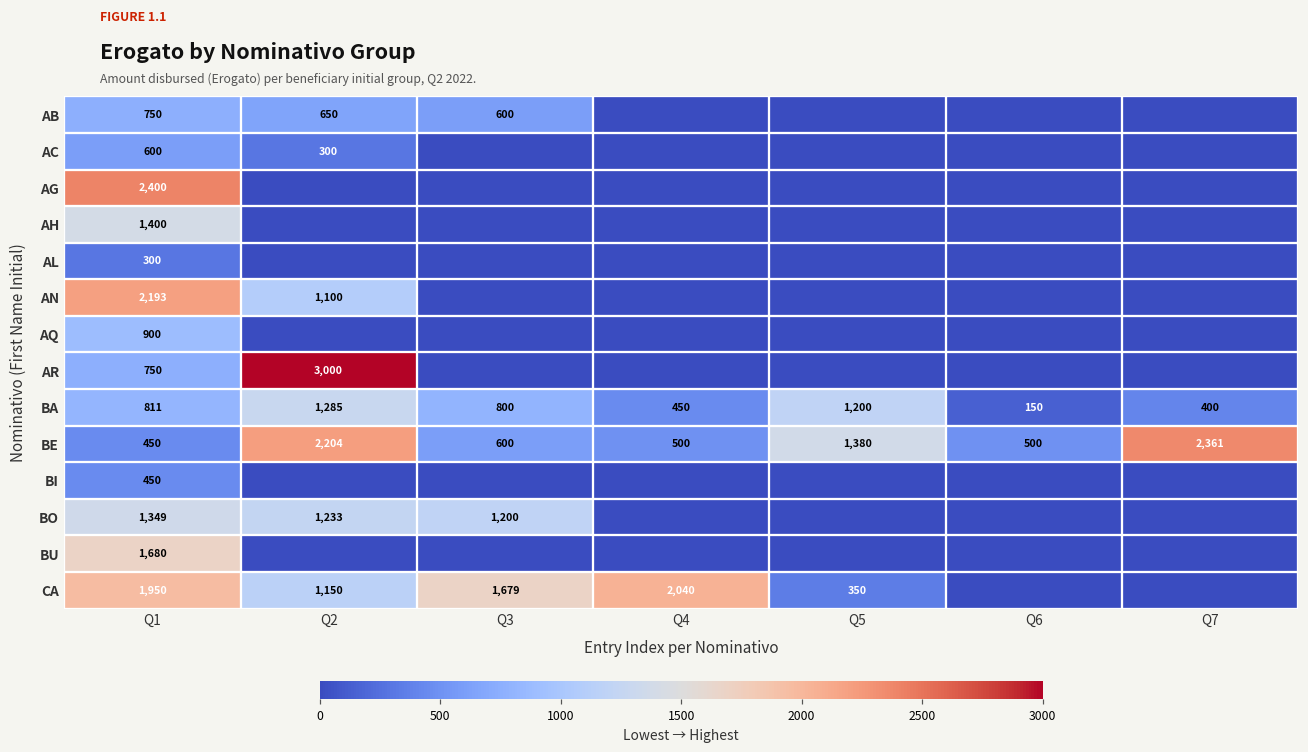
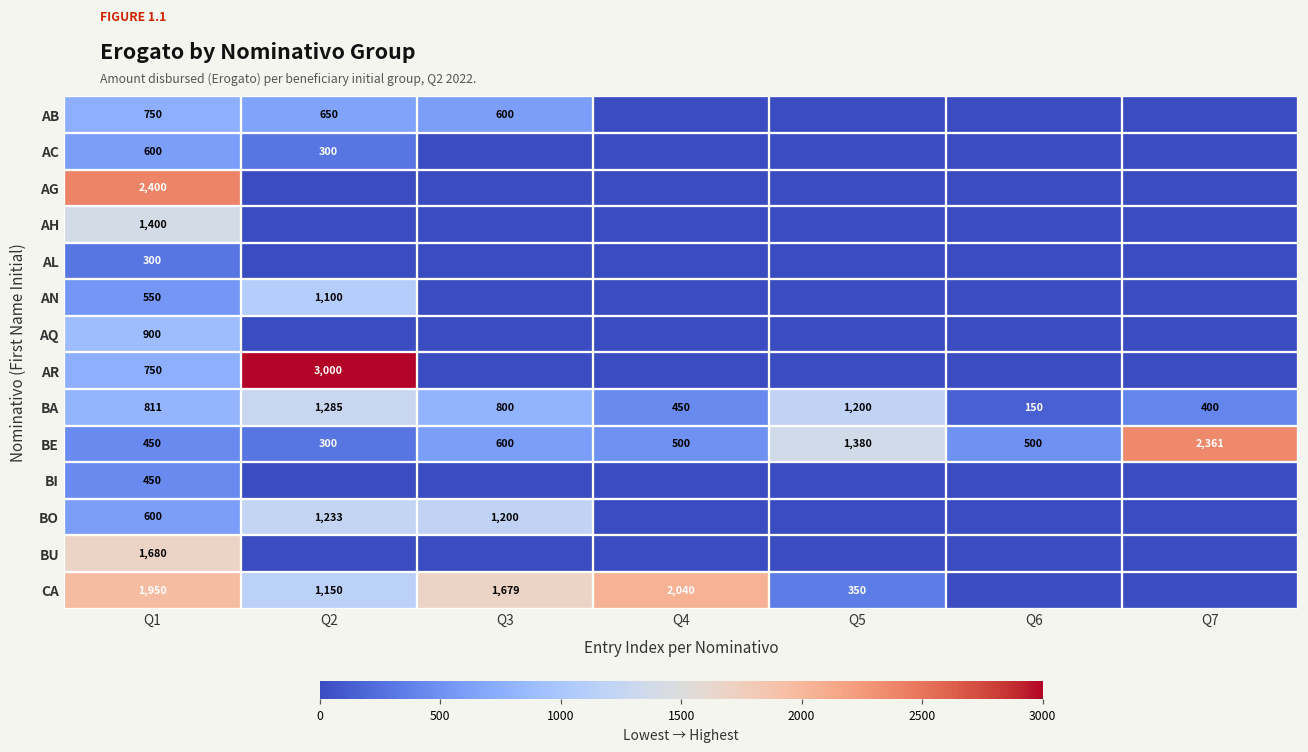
  {
    "AB": {
      "Q1": "750",
      "Q2": "650",
      "Q3": "600"
    },
    "AC": {
      "Q1": "600",
      "Q2": "300"
    },
    "AG": {
      "Q1": "2,400"
    },
    "AH": {
      "Q1": "1,400"
    },
    "AL": {
      "Q1": "300"
    },
    "AN": {
-     "Q1": "2,193",
+     "Q1": "550",
      "Q2": "1,100"
    },
    "AQ": {
      "Q1": "900"
    },
    "AR": {
      "Q1": "750",
      "Q2": "3,000"
    },
    "BA": {
      "Q1": "811",
      "Q2": "1,285",
      "Q3": "800",
      "Q4": "450",
      "Q5": "1,200",
      "Q6": "150",
      "Q7": "400"
    },
    "BE": {
      "Q1": "450",
-     "Q2": "2,204",
+     "Q2": "300",
      "Q3": "600",
      "Q4": "500",
      "Q5": "1,380",
      "Q6": "500",
      "Q7": "2,361"
    },
    "BI": {
      "Q1": "450"
    },
    "BO": {
-     "Q1": "1,349",
+     "Q1": "600",
      "Q2": "1,233",
      "Q3": "1,200"
    },
    "BU": {
      "Q1": "1,680"
    },
    "CA": {
      "Q1": "1,950",
      "Q2": "1,150",
      "Q3": "1,679",
      "Q4": "2,040",
      "Q5": "350"
    }
  }
